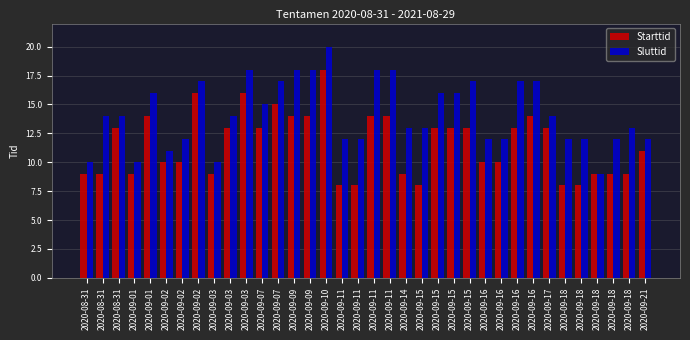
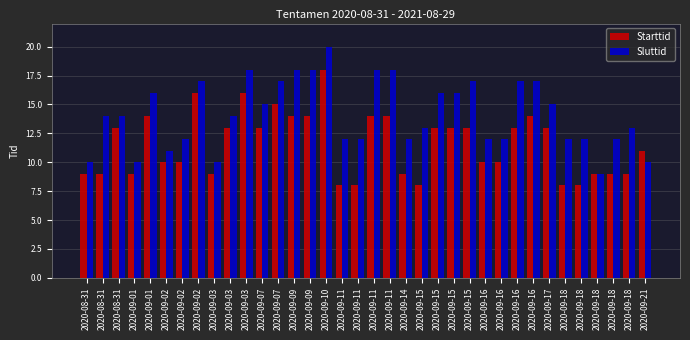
  {
    "Starttid": {
      "2020-09-10": 18,
      "2020-09-14": 9,
      "2020-09-17": 13,
      "2020-09-21": 11
    },
    "Sluttid": {
      "2020-09-10": 20,
-     "2020-09-14": 13,
-     "2020-09-17": 14,
-     "2020-09-21": 12
+     "2020-09-14": 12,
+     "2020-09-17": 15,
+     "2020-09-21": 10
    }
  }
